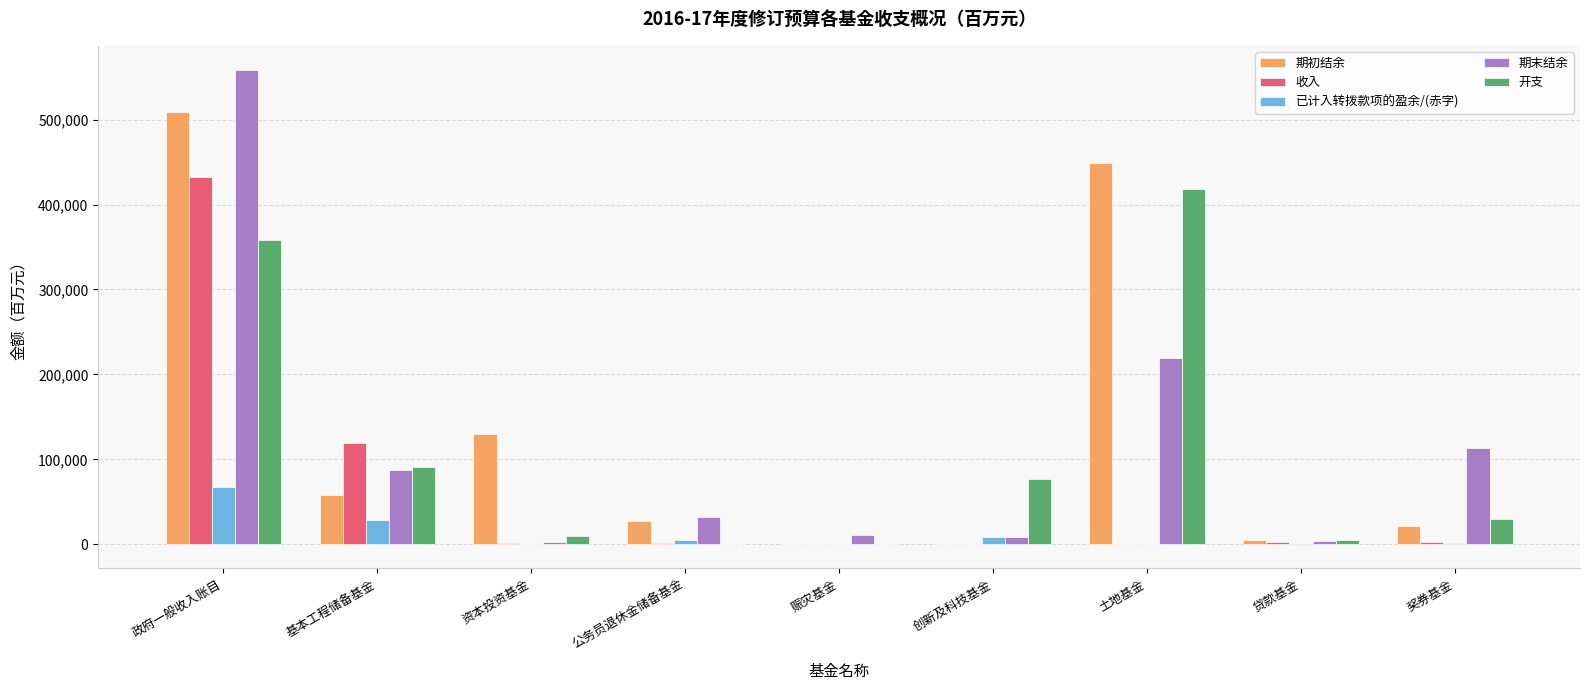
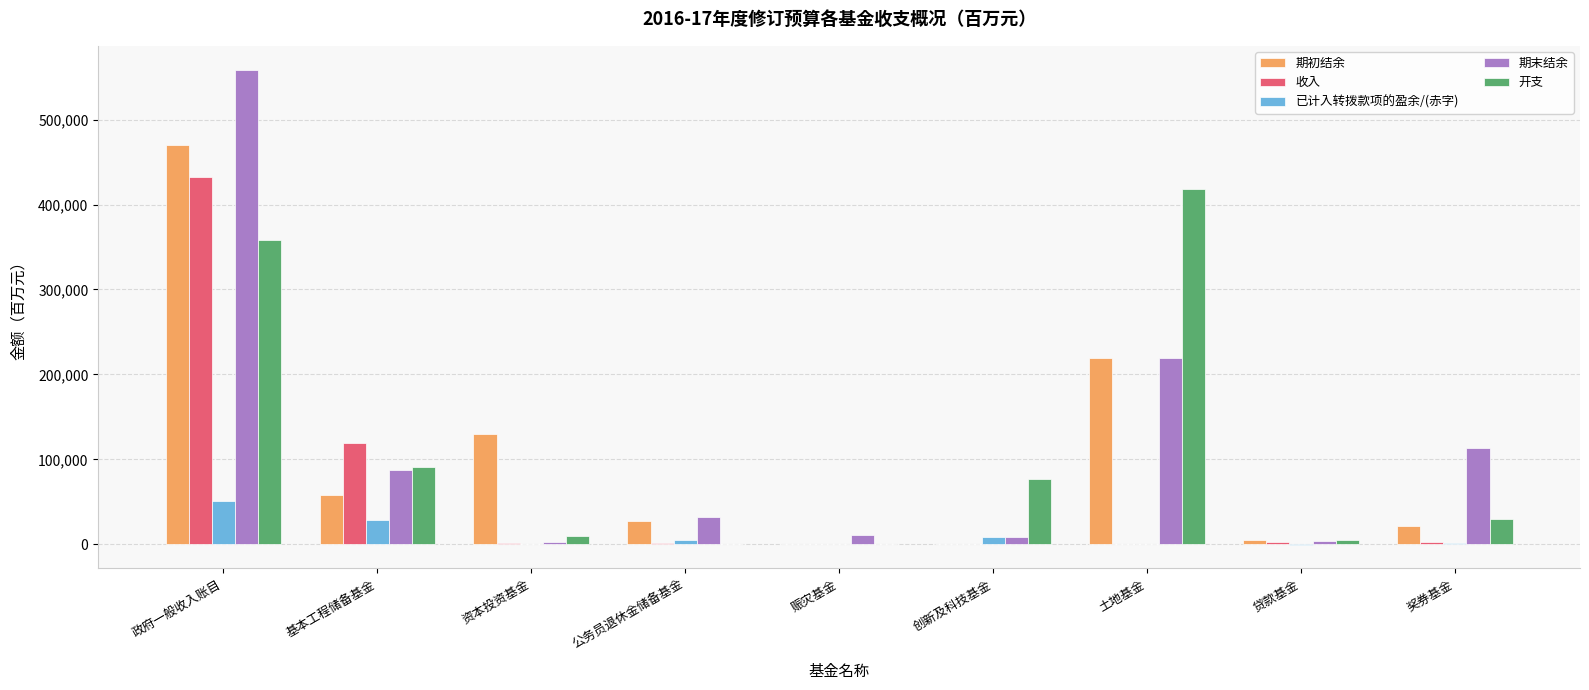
  {
    "期初结余": {
-     "政府一般收入账目": "510,000",
+     "政府一般收入账目": "470,000",
      "基本工程储备基金": "60,000",
      "资本投资基金": "130,000",
      "公务员退休金储备基金": "30,000",
-     "土地基金": "450,000",
+     "土地基金": "220,000",
      "贷款基金": "0",
      "奖券基金": "20,000"
    },
    "收入": {
      "政府一般收入账目": "430,000",
      "基本工程储备基金": "120,000",
      "土地基金": "0"
    },
    "已计入转拨款项的盈余/(赤字)": {
-     "政府一般收入账目": "70,000",
+     "政府一般收入账目": "50,000",
      "基本工程储备基金": "30,000",
      "公务员退休金储备基金": "0",
      "创新及科技基金": "10,000",
      "土地基金": "0"
    },
    "期末结余": {
      "政府一般收入账目": "560,000",
      "基本工程储备基金": "90,000",
      "资本投资基金": "0",
      "公务员退休金储备基金": "30,000",
      "赈灾基金": "10,000",
      "创新及科技基金": "10,000",
      "土地基金": "220,000",
      "贷款基金": "0",
      "奖券基金": "110,000"
    },
    "开支": {
      "政府一般收入账目": "360,000",
      "基本工程储备基金": "90,000",
      "资本投资基金": "10,000",
      "公务员退休金储备基金": "0",
      "创新及科技基金": "80,000",
      "土地基金": "420,000",
      "贷款基金": "0",
      "奖券基金": "30,000"
    }
  }
